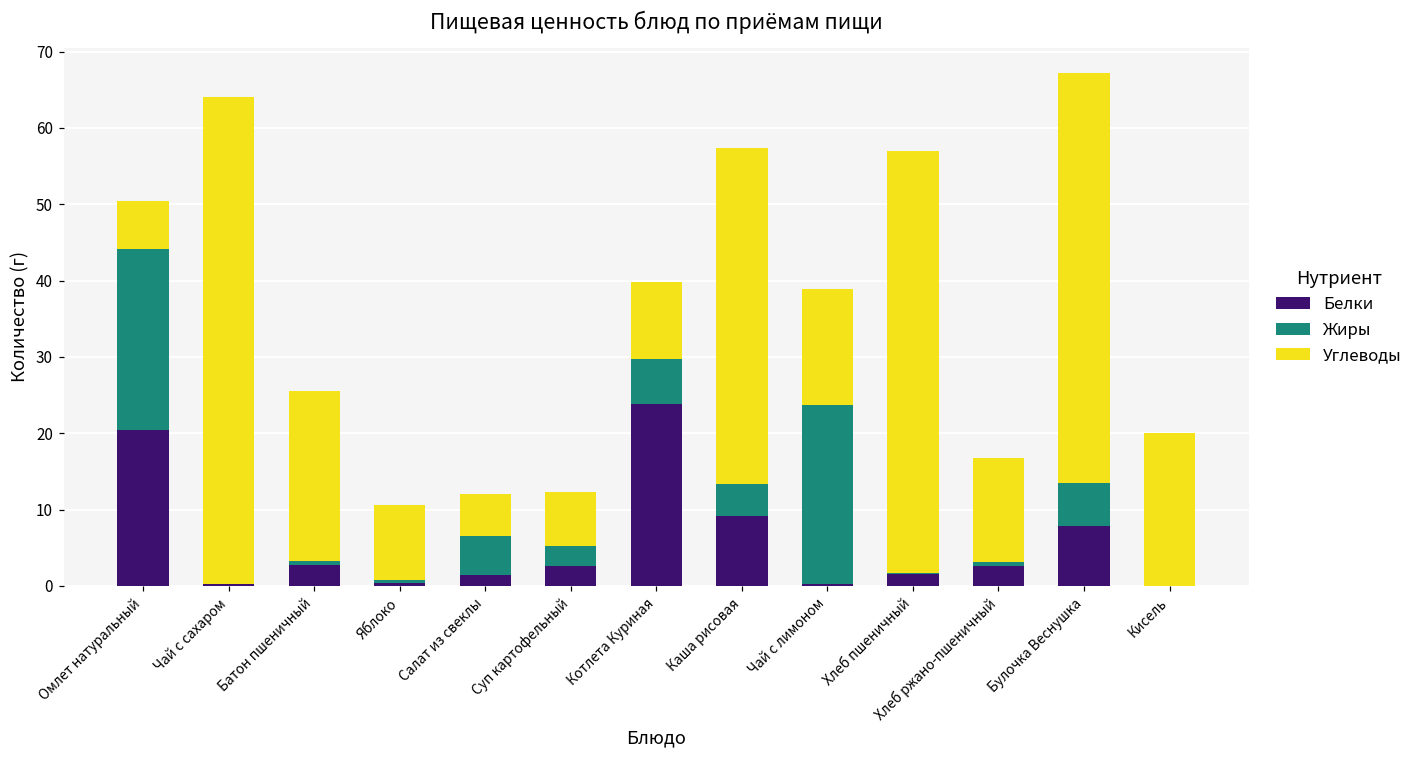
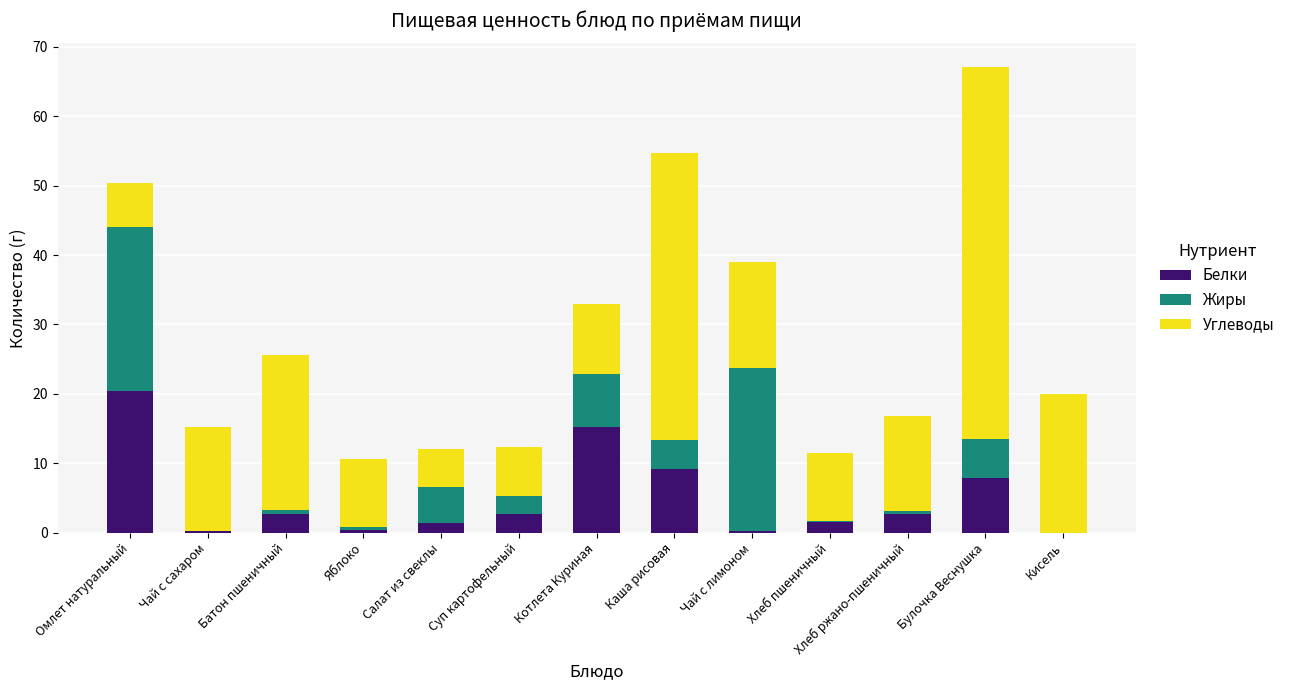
  {
    "Белки": {
      "Омлет натуральный": 20,
      "Батон пшеничный": 3,
      "Яблоко": 0,
      "Салат из свеклы": 1,
      "Суп картофельный": 3,
-     "Котлета Куриная": 24,
+     "Котлета Куриная": 15,
      "Каша рисовая": 9,
      "Хлеб пшеничный": 2,
      "Хлеб ржано-пшеничный": 3,
      "Булочка Веснушка": 8,
      "Кисель": 0
    },
    "Жиры": {
      "Омлет натуральный": 24,
      "Батон пшеничный": 1,
      "Яблоко": 0,
      "Салат из свеклы": 5,
      "Суп картофельный": 3,
-     "Котлета Куриная": 6,
+     "Котлета Куриная": 8,
      "Каша рисовая": 4,
      "Чай с лимоном": 23,
      "Хлеб ржано-пшеничный": 0,
      "Булочка Веснушка": 6,
      "Кисель": 0
    },
    "Углеводы": {
      "Омлет натуральный": 6,
-     "Чай с сахаром": 64,
+     "Чай с сахаром": 15,
      "Батон пшеничный": 22,
      "Яблоко": 10,
      "Салат из свеклы": 5,
      "Суп картофельный": 7,
      "Котлета Куриная": 10,
-     "Каша рисовая": 44,
+     "Каша рисовая": 41,
      "Чай с лимоном": 15,
-     "Хлеб пшеничный": 55,
+     "Хлеб пшеничный": 10,
      "Хлеб ржано-пшеничный": 14,
      "Булочка Веснушка": 54,
      "Кисель": 20
    }
  }
